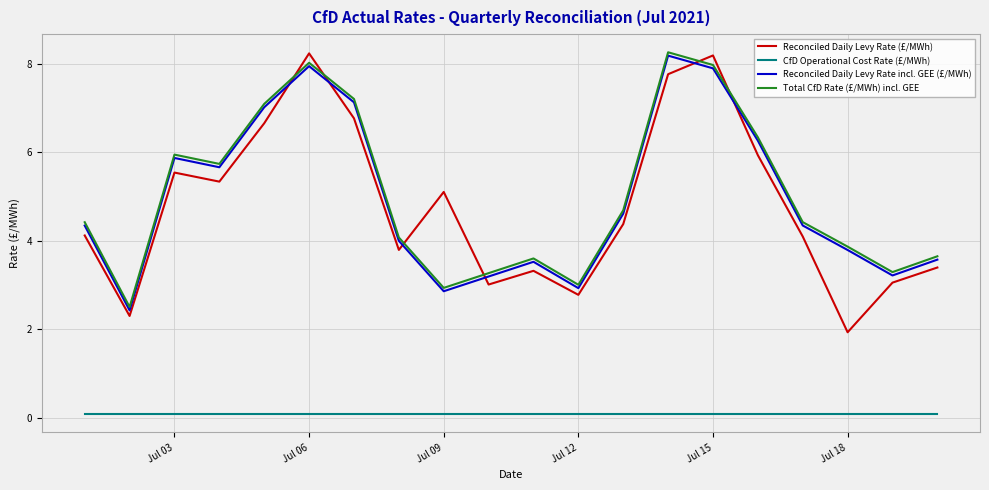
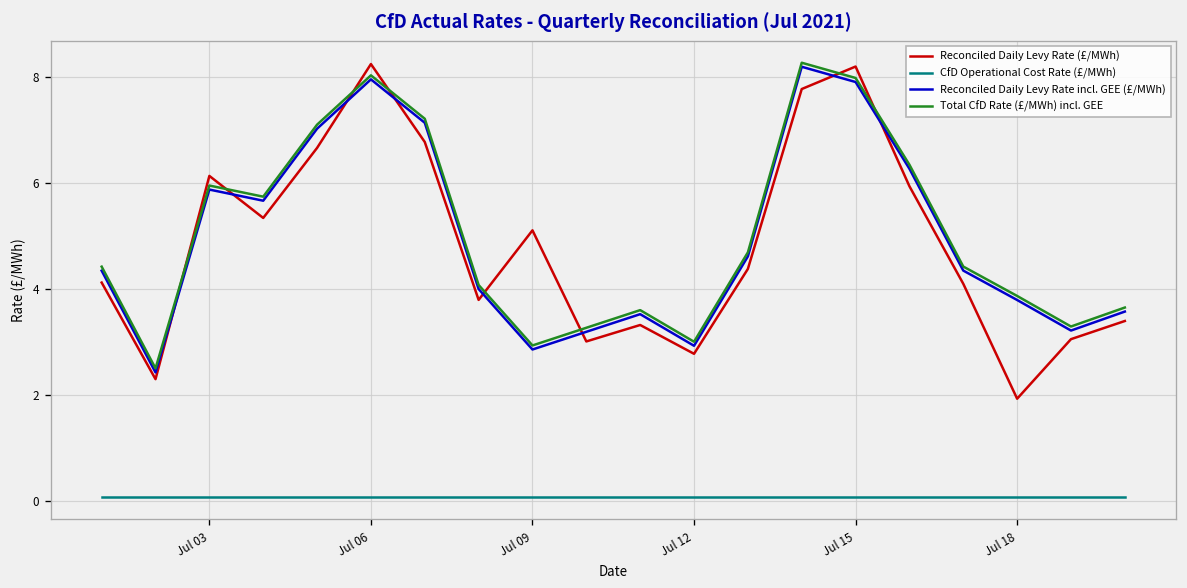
  {
    "Reconciled Daily Levy Rate (£/MWh)": {
-     "Jul 03": 5.5,
+     "Jul 03": 6.1,
      "Jul 06": 8.2,
      "Jul 09": 5.1,
      "Jul 12": 2.8,
      "Jul 15": 8.2,
      "Jul 18": 1.9
    },
    "CfD Operational Cost Rate (£/MWh)": {
      "Jul 03": 0.1,
      "Jul 06": 0.1,
      "Jul 09": 0.1,
      "Jul 12": 0.1,
      "Jul 15": 0.1,
      "Jul 18": 0.1
    },
    "Reconciled Daily Levy Rate incl. GEE (£/MWh)": {
      "Jul 03": 5.9,
      "Jul 06": 8.0,
      "Jul 09": 2.9,
      "Jul 12": 2.9,
      "Jul 15": 7.9,
      "Jul 18": 3.8
    },
    "Total CfD Rate (£/MWh) incl. GEE": {
      "Jul 03": 6.0,
      "Jul 06": 8.0,
      "Jul 09": 2.9,
      "Jul 12": 3.0,
      "Jul 15": 8.0,
      "Jul 18": 3.9
    }
  }
